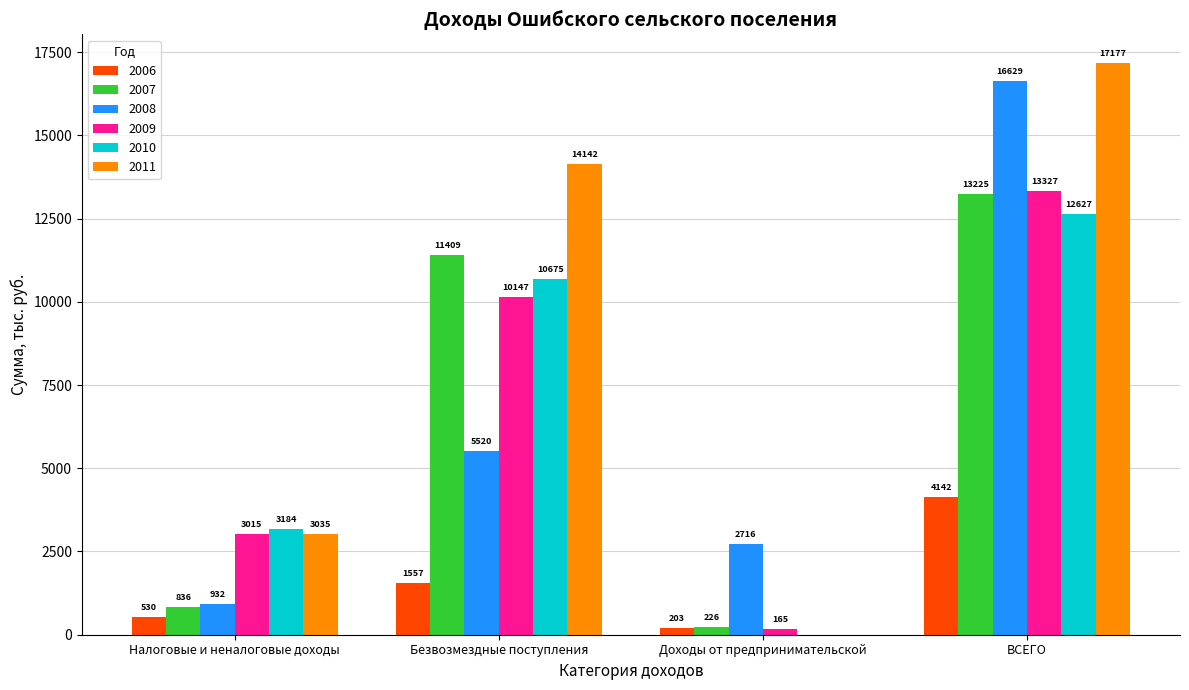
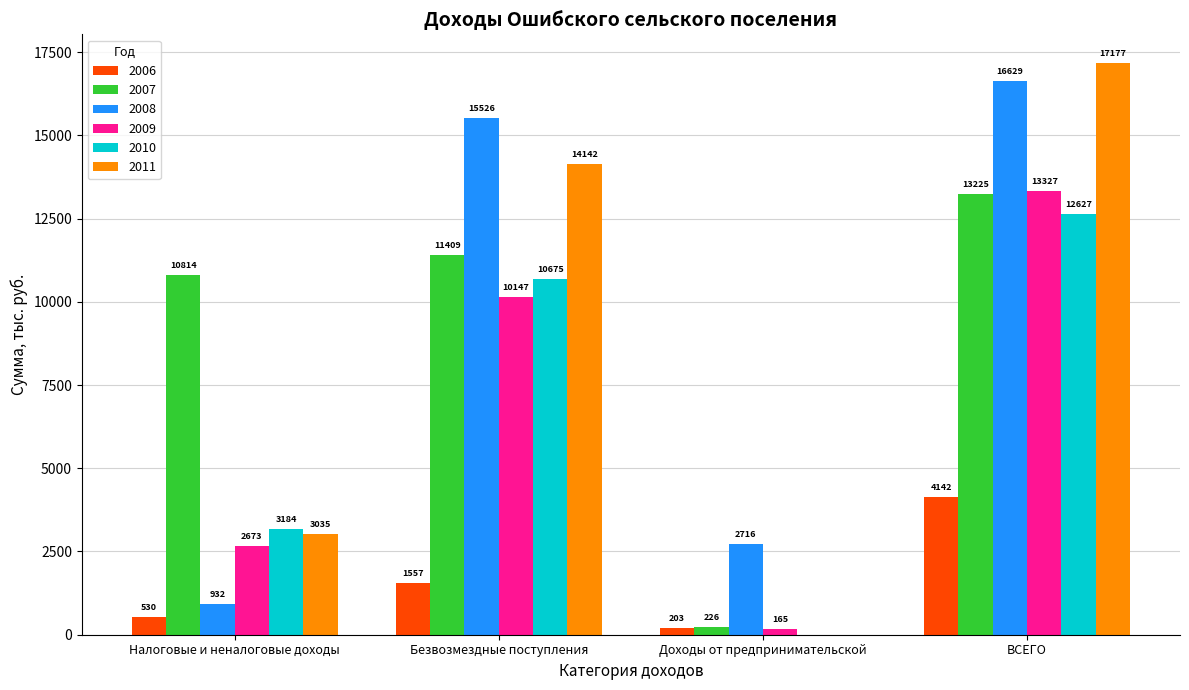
  {
    "2006": {
      "Налоговые и неналоговые доходы": 530,
      "Безвозмездные поступления": 1557,
      "Доходы от предпринимательской": 203,
      "ВСЕГО": 4142
    },
    "2007": {
-     "Налоговые и неналоговые доходы": 836,
+     "Налоговые и неналоговые доходы": 10814,
      "Безвозмездные поступления": 11409,
      "Доходы от предпринимательской": 226,
      "ВСЕГО": 13225
    },
    "2008": {
      "Налоговые и неналоговые доходы": 932,
-     "Безвозмездные поступления": 5520,
+     "Безвозмездные поступления": 15526,
      "Доходы от предпринимательской": 2716,
      "ВСЕГО": 16629
    },
    "2009": {
-     "Налоговые и неналоговые доходы": 3015,
+     "Налоговые и неналоговые доходы": 2673,
      "Безвозмездные поступления": 10147,
      "Доходы от предпринимательской": 165,
      "ВСЕГО": 13327
    },
    "2010": {
      "Налоговые и неналоговые доходы": 3184,
      "Безвозмездные поступления": 10675,
      "ВСЕГО": 12627
    },
    "2011": {
      "Налоговые и неналоговые доходы": 3035,
      "Безвозмездные поступления": 14142,
      "ВСЕГО": 17177
    }
  }
